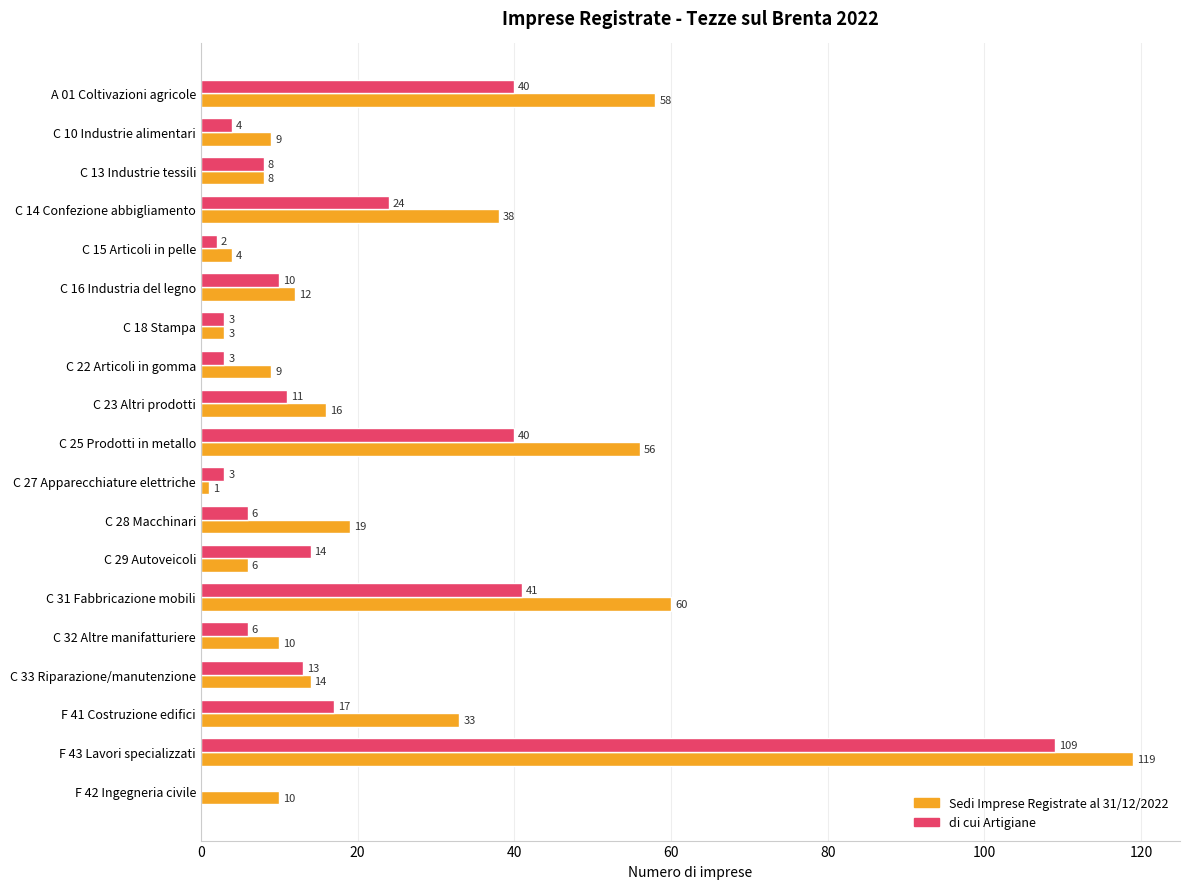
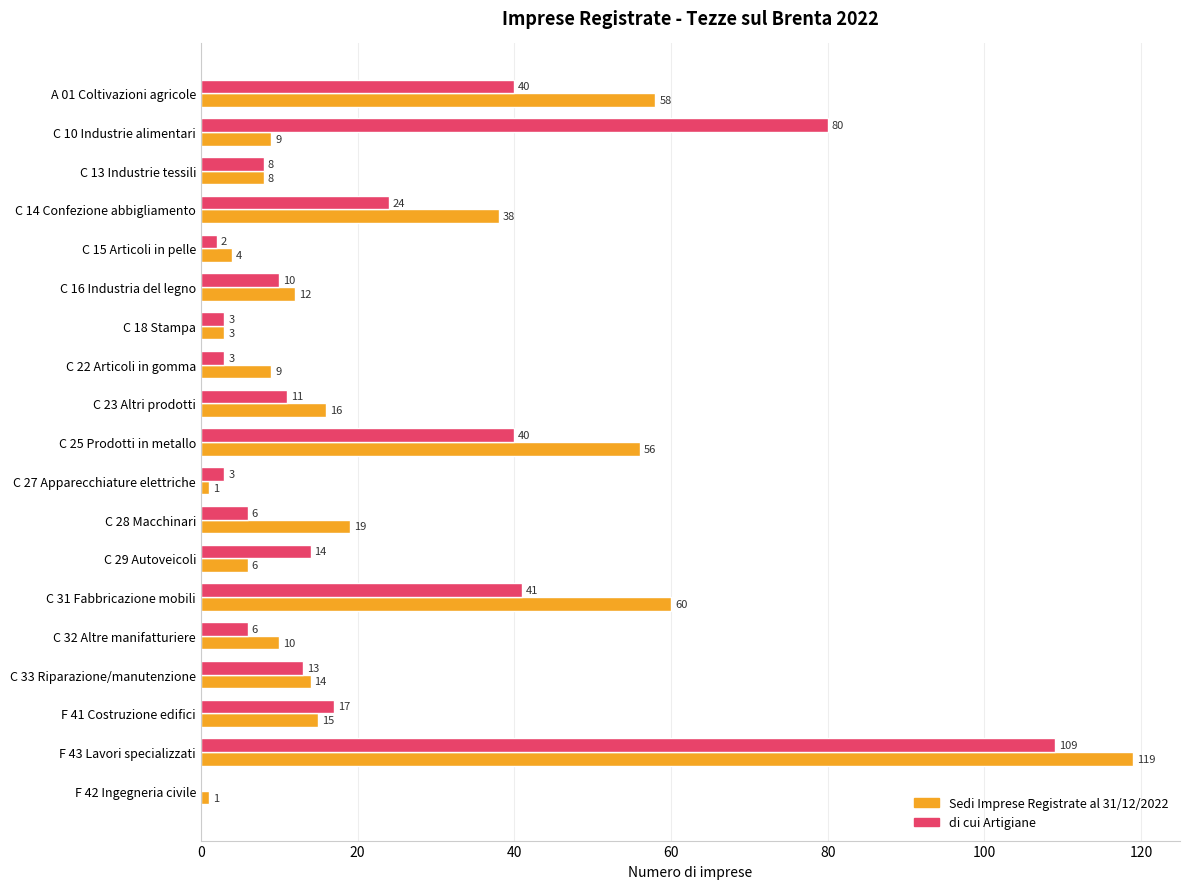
  {
    "Sedi Imprese Registrate al 31/12/2022": {
      "A 01 Coltivazioni agricole": 58,
      "C 10 Industrie alimentari": 9,
      "C 13 Industrie tessili": 8,
      "C 14 Confezione abbigliamento": 38,
      "C 15 Articoli in pelle": 4,
      "C 16 Industria del legno": 12,
      "C 18 Stampa": 3,
      "C 22 Articoli in gomma": 9,
      "C 23 Altri prodotti": 16,
      "C 25 Prodotti in metallo": 56,
      "C 27 Apparecchiature elettriche": 1,
      "C 28 Macchinari": 19,
      "C 29 Autoveicoli": 6,
      "C 31 Fabbricazione mobili": 60,
      "C 32 Altre manifatturiere": 10,
      "C 33 Riparazione/manutenzione": 14,
-     "F 41 Costruzione edifici": 33,
+     "F 41 Costruzione edifici": 15,
      "F 43 Lavori specializzati": 119,
-     "F 42 Ingegneria civile": 10
+     "F 42 Ingegneria civile": 1
    },
    "di cui Artigiane": {
      "A 01 Coltivazioni agricole": 40,
-     "C 10 Industrie alimentari": 4,
+     "C 10 Industrie alimentari": 80,
      "C 13 Industrie tessili": 8,
      "C 14 Confezione abbigliamento": 24,
      "C 15 Articoli in pelle": 2,
      "C 16 Industria del legno": 10,
      "C 18 Stampa": 3,
      "C 22 Articoli in gomma": 3,
      "C 23 Altri prodotti": 11,
      "C 25 Prodotti in metallo": 40,
      "C 27 Apparecchiature elettriche": 3,
      "C 28 Macchinari": 6,
      "C 29 Autoveicoli": 14,
      "C 31 Fabbricazione mobili": 41,
      "C 32 Altre manifatturiere": 6,
      "C 33 Riparazione/manutenzione": 13,
      "F 41 Costruzione edifici": 17,
      "F 43 Lavori specializzati": 109
    }
  }
